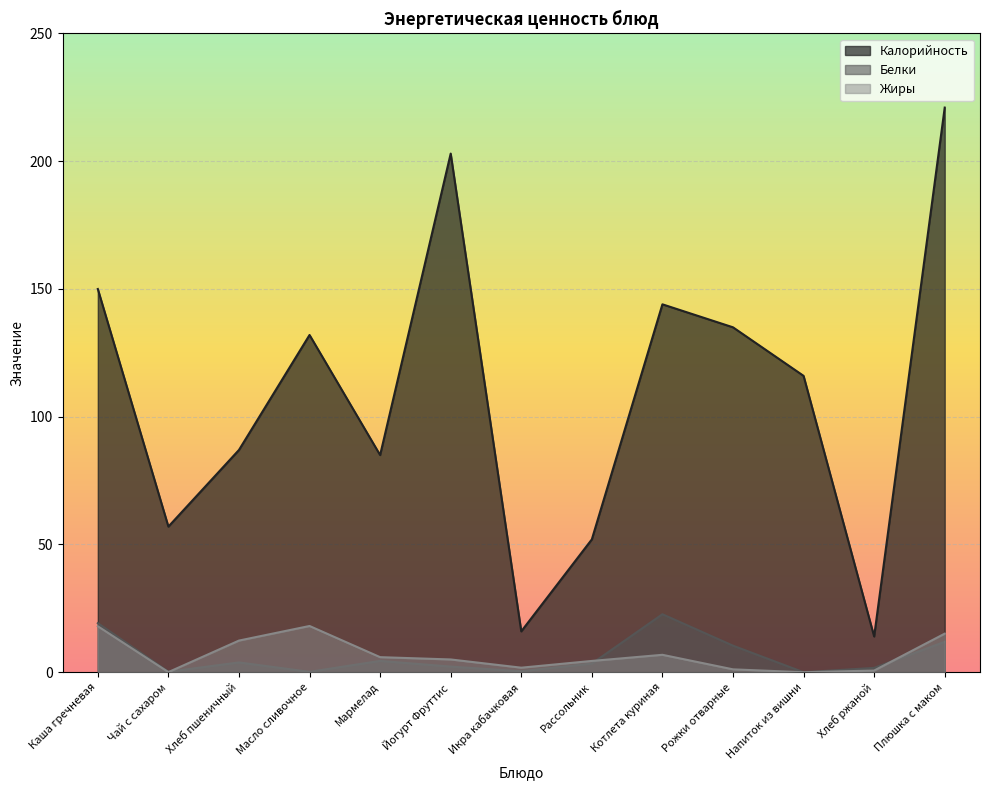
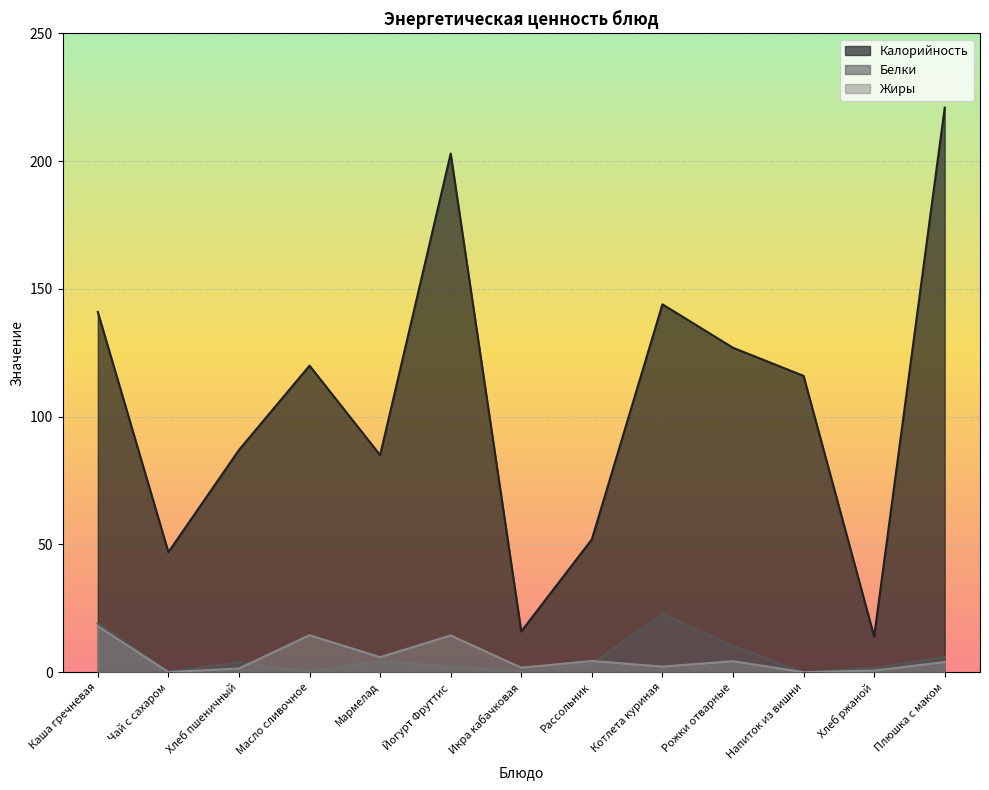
  {
    "Калорийность": {
-     "Каша гречневая": 150,
-     "Чай с сахаром": 57,
+     "Каша гречневая": 141,
+     "Чай с сахаром": 47,
      "Хлеб пшеничный": 87,
-     "Масло сливочное": 132,
+     "Масло сливочное": 120,
      "Мармелад": 85,
      "Йогурт Фруттис": 203,
      "Икра кабачковая": 16,
      "Рассольник": 52,
      "Котлета куриная": 144,
-     "Рожки отварные": 135,
+     "Рожки отварные": 127,
      "Напиток из вишни": 116,
      "Хлеб ржаной": 14,
      "Плюшка с маком": 221
    },
    "Белки": {
      "Каша гречневая": 19,
      "Хлеб пшеничный": 4,
      "Масло сливочное": 0,
      "Мармелад": 4,
      "Йогурт Фруттис": 2,
      "Икра кабачковая": 0,
      "Рассольник": 3,
      "Котлета куриная": 23,
      "Рожки отварные": 10,
      "Хлеб ржаной": 2,
-     "Плюшка с маком": 12
+     "Плюшка с маком": 6
    },
    "Жиры": {
      "Каша гречневая": 18,
-     "Хлеб пшеничный": 12,
-     "Масло сливочное": 18,
+     "Хлеб пшеничный": 1,
+     "Масло сливочное": 15,
      "Мармелад": 6,
-     "Йогурт Фруттис": 5,
+     "Йогурт Фруттис": 14,
      "Икра кабачковая": 2,
      "Рассольник": 4,
-     "Котлета куриная": 7,
-     "Рожки отварные": 1,
+     "Котлета куриная": 2,
+     "Рожки отварные": 4,
      "Хлеб ржаной": 1,
-     "Плюшка с маком": 15
+     "Плюшка с маком": 4
    }
  }
